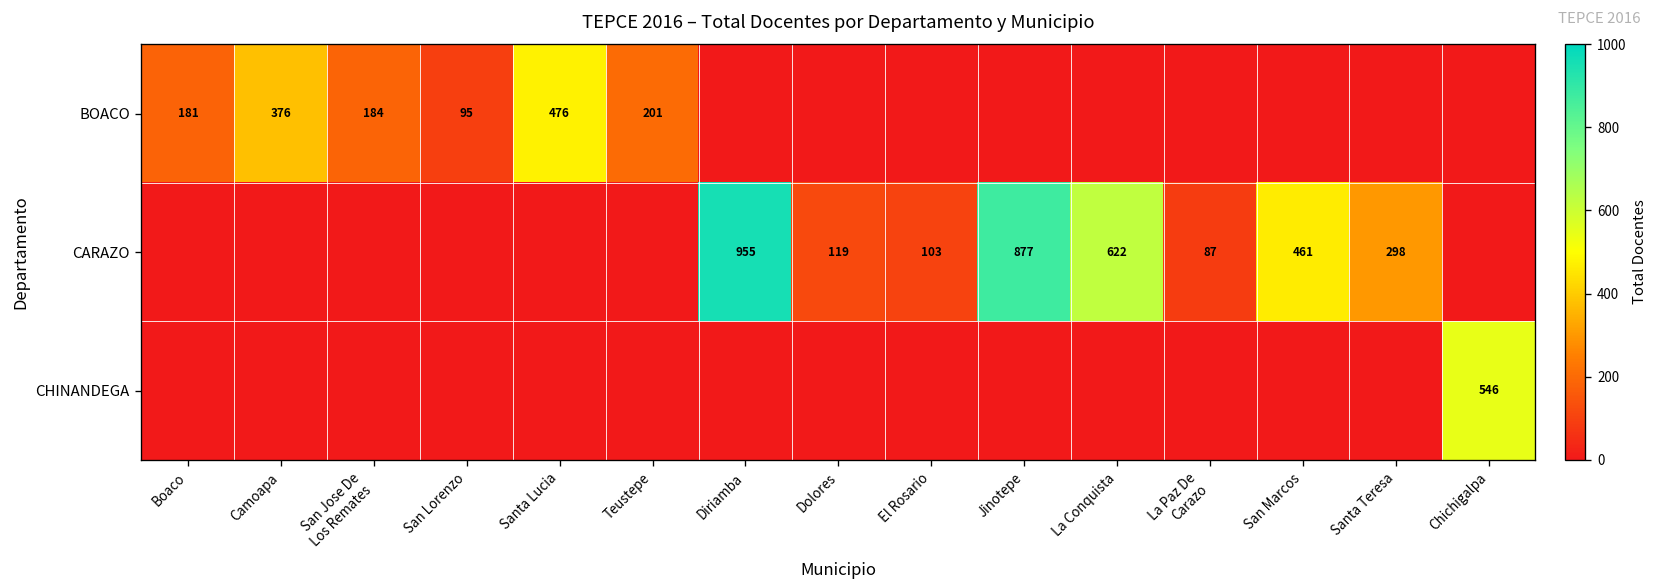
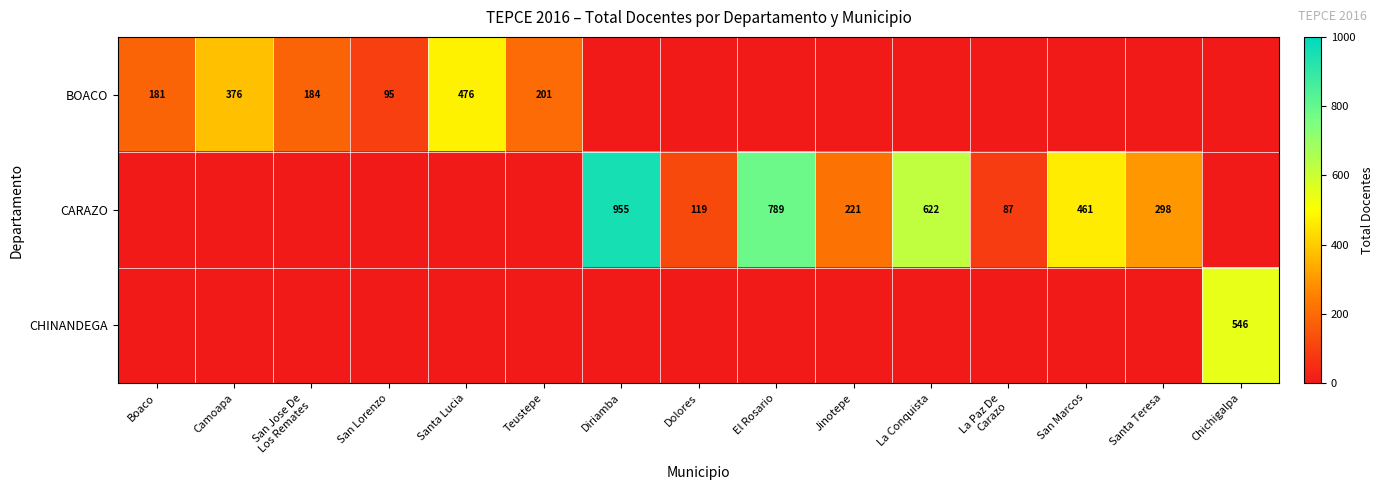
  {
    "BOACO": {
      "Boaco": 181,
      "Camoapa": 376,
      "San Jose De Los Remates": 184,
      "San Lorenzo": 95,
      "Santa Lucia": 476,
      "Teustepe": 201
    },
    "CARAZO": {
      "Diriamba": 955,
      "Dolores": 119,
-     "El Rosario": 103,
-     "Jinotepe": 877,
+     "El Rosario": 789,
+     "Jinotepe": 221,
      "La Conquista": 622,
      "La Paz De Carazo": 87,
      "San Marcos": 461,
      "Santa Teresa": 298
    },
    "CHINANDEGA": {
      "Chichigalpa": 546
    }
  }
